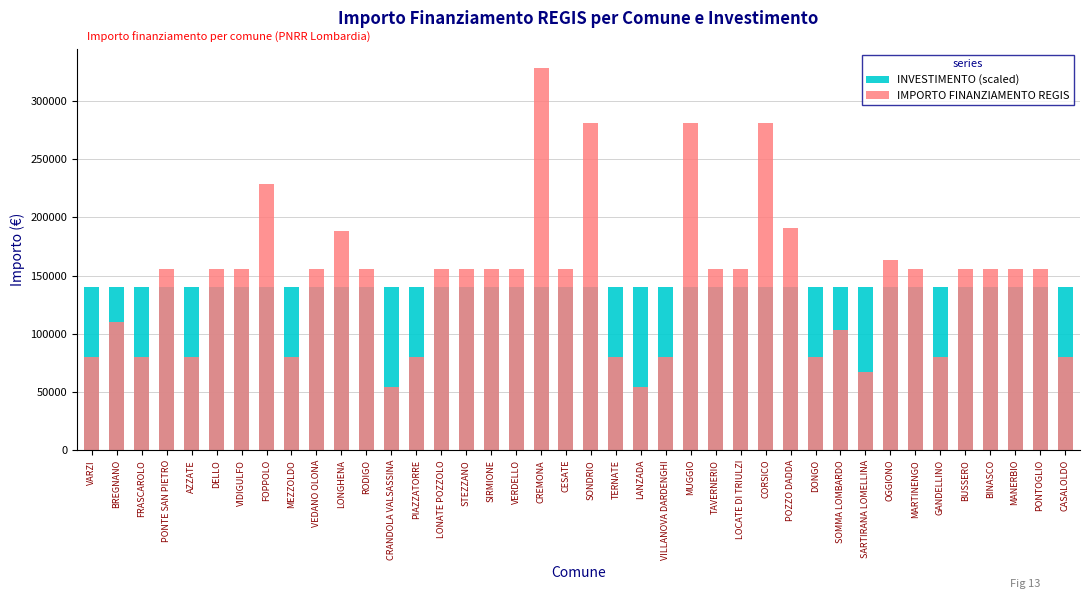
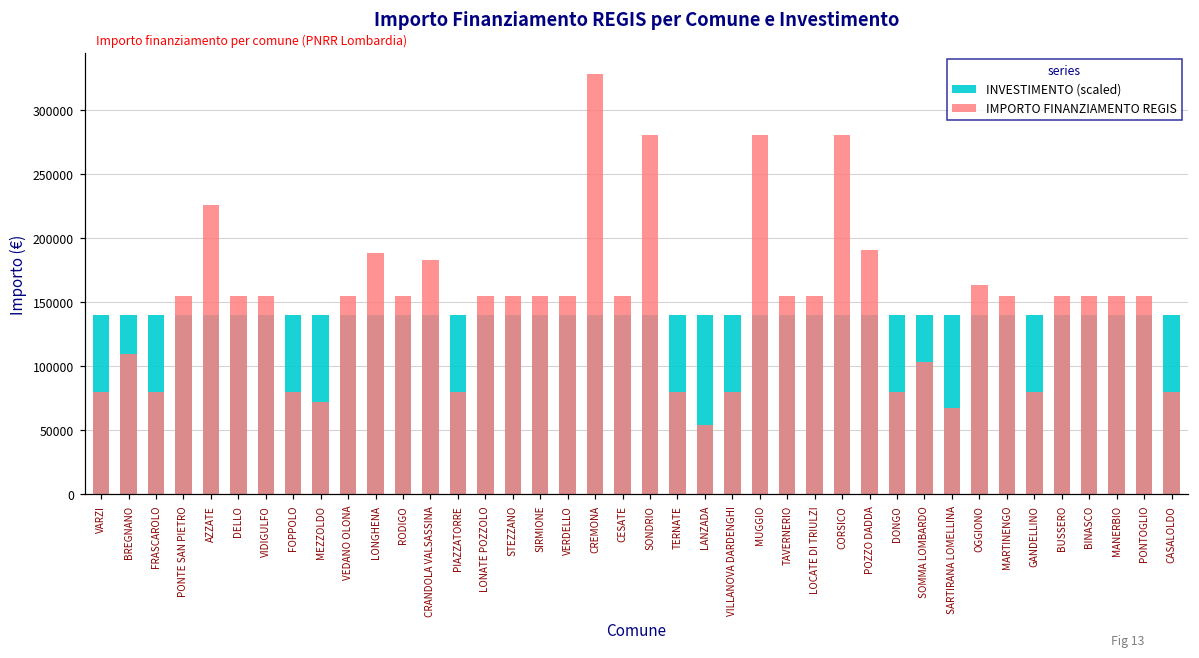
  {
    "INVESTIMENTO (scaled)": {
      "VARZI": 140000,
      "BREGNANO": 140000,
      "FRASCAROLO": 140000,
      "MEZZOLDO": 140000,
      "PIAZZATORRE": 140000,
      "TERNATE": 140000,
      "LANZADA": 140000,
      "VILLANOVA DARDENGHI": 140000,
      "DONGO": 140000,
      "SOMMA LOMBARDO": 140000,
      "SARTIRANA LOMELLINA": 140000,
      "GANDELLINO": 140000,
      "CASALOLDO": 140000
    },
    "IMPORTO FINANZIAMENTO REGIS": {
      "PONTE SAN PIETRO": 155000,
-     "AZZATE": 80000,
+     "AZZATE": 226000,
      "DELLO": 155000,
      "VIDIGULFO": 155000,
-     "FOPPOLO": 229000,
-     "MEZZOLDO": 80000,
+     "FOPPOLO": 80000,
+     "MEZZOLDO": 72000,
      "VEDANO OLONA": 155000,
      "LONGHENA": 188000,
      "RODIGO": 155000,
-     "CRANDOLA VALSASSINA": 54000,
+     "CRANDOLA VALSASSINA": 183000,
      "LONATE POZZOLO": 155000,
      "STEZZANO": 155000,
      "SIRMIONE": 155000,
      "VERDELLO": 155000,
      "CREMONA": 328000,
      "CESATE": 155000,
      "SONDRIO": 281000,
      "MUGGIO": 281000,
      "TAVERNERIO": 155000,
      "LOCATE DI TRIULZI": 155000,
      "CORSICO": 281000,
      "POZZO DADDA": 191000,
      "OGGIONO": 163000,
      "MARTINENGO": 155000,
      "BUSSERO": 155000,
      "BINASCO": 155000,
      "MANERBIO": 155000,
      "PONTOGLIO": 155000
    }
  }
